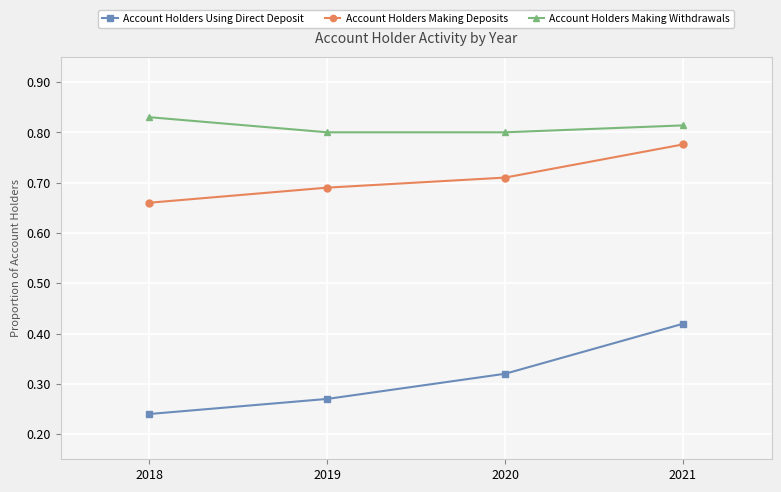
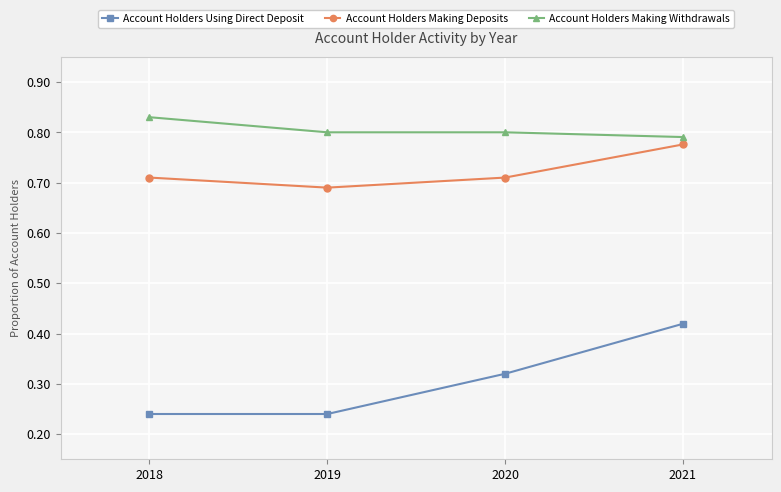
  {
    "Account Holders Using Direct Deposit": {
      "2018": 0.24,
-     "2019": 0.27,
+     "2019": 0.24,
      "2020": 0.32,
      "2021": 0.42
    },
    "Account Holders Making Deposits": {
-     "2018": 0.66,
+     "2018": 0.71,
      "2019": 0.69,
      "2020": 0.71,
      "2021": 0.78
    },
    "Account Holders Making Withdrawals": {
      "2018": 0.83,
      "2019": 0.80,
      "2020": 0.80,
-     "2021": 0.81
+     "2021": 0.79
    }
  }
